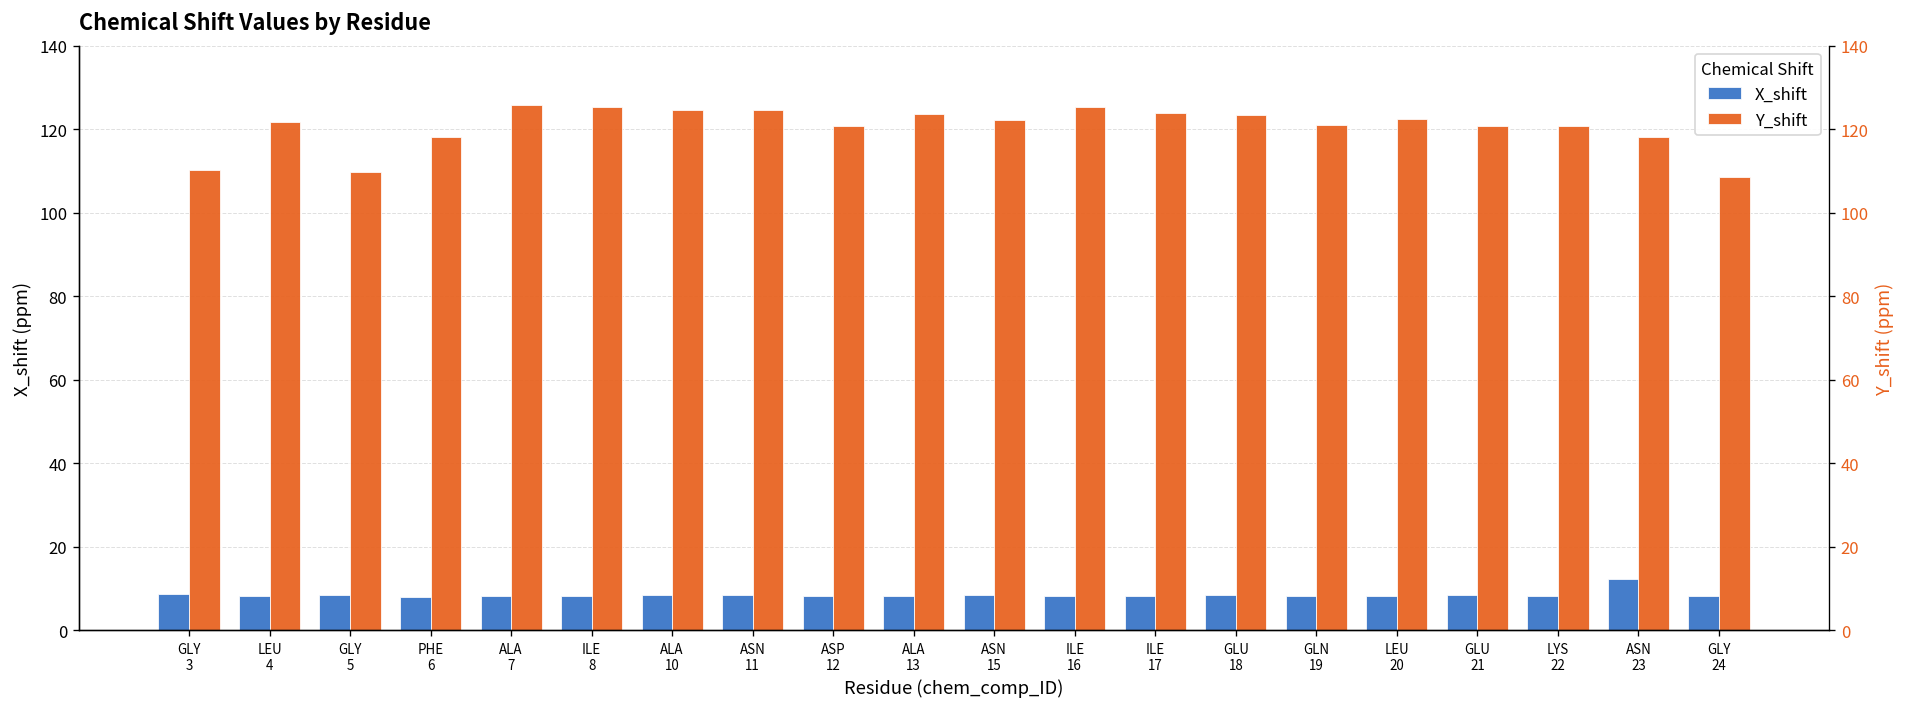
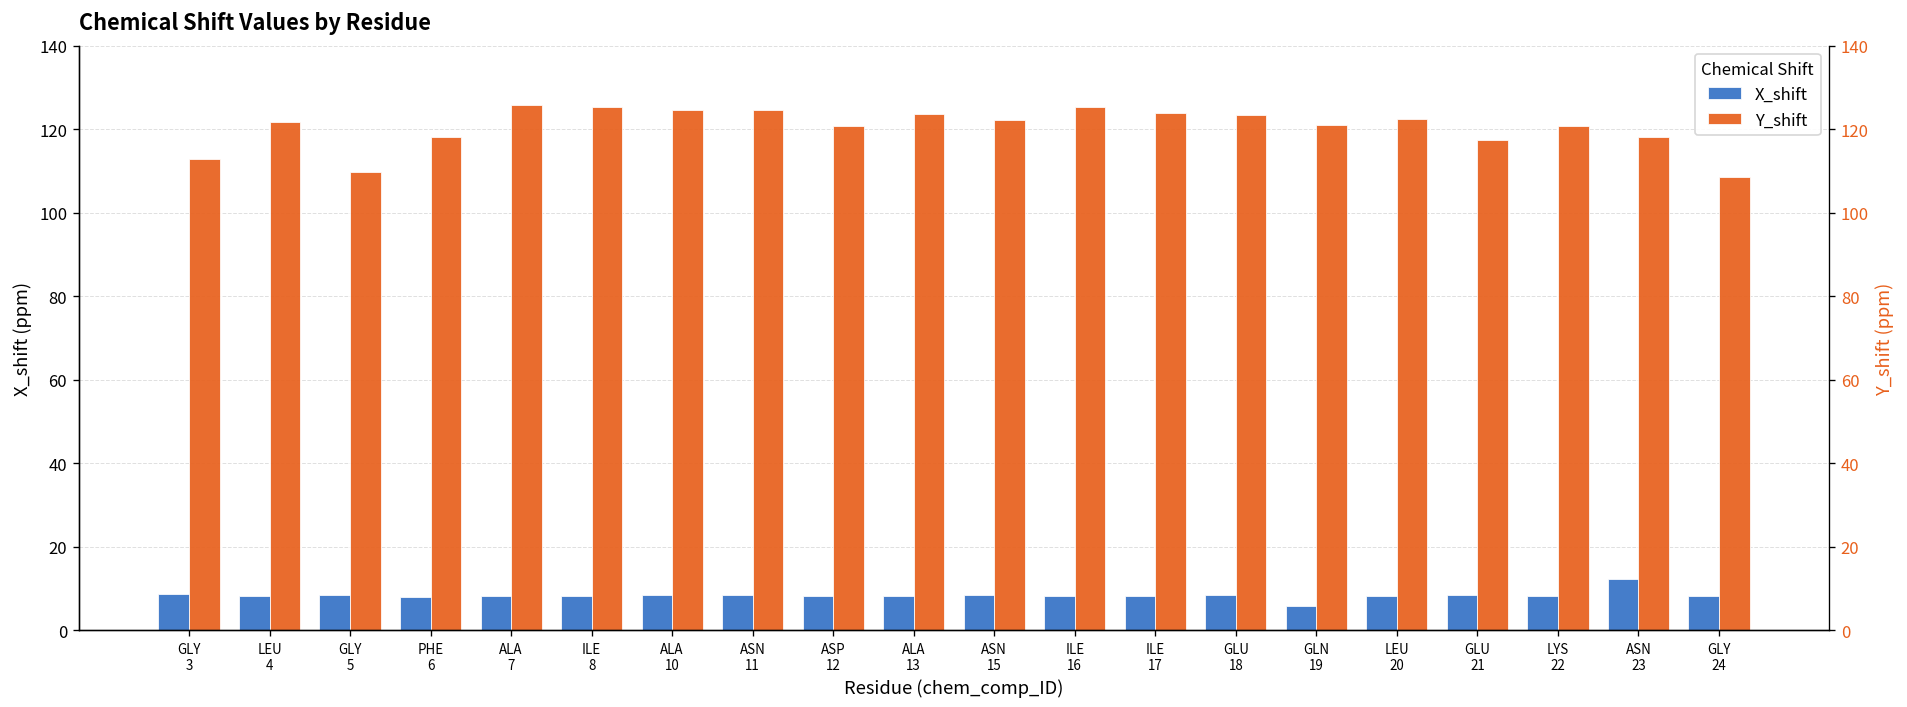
  {
    "X_shift": {
      "GLY 3": 9,
      "LEU 4": 8,
      "GLY 5": 8,
      "PHE 6": 8,
      "ALA 7": 8,
      "ILE 8": 8,
      "ALA 10": 8,
      "ASN 11": 8,
      "ASP 12": 8,
      "ALA 13": 8,
      "ASN 15": 8,
      "ILE 16": 8,
      "ILE 17": 8,
      "GLU 18": 8,
-     "GLN 19": 8,
+     "GLN 19": 6,
      "LEU 20": 8,
      "GLU 21": 8,
      "LYS 22": 8,
      "ASN 23": 12,
      "GLY 24": 8
    },
    "Y_shift": {
-     "GLY 3": 110,
+     "GLY 3": 113,
      "LEU 4": 122,
      "GLY 5": 110,
      "PHE 6": 118,
      "ALA 7": 126,
      "ILE 8": 125,
      "ALA 10": 125,
      "ASN 11": 125,
      "ASP 12": 121,
      "ALA 13": 124,
      "ASN 15": 122,
      "ILE 16": 125,
      "ILE 17": 124,
      "GLU 18": 124,
      "GLN 19": 121,
      "LEU 20": 122,
-     "GLU 21": 121,
+     "GLU 21": 118,
      "LYS 22": 121,
      "ASN 23": 118,
      "GLY 24": 109
    }
  }
